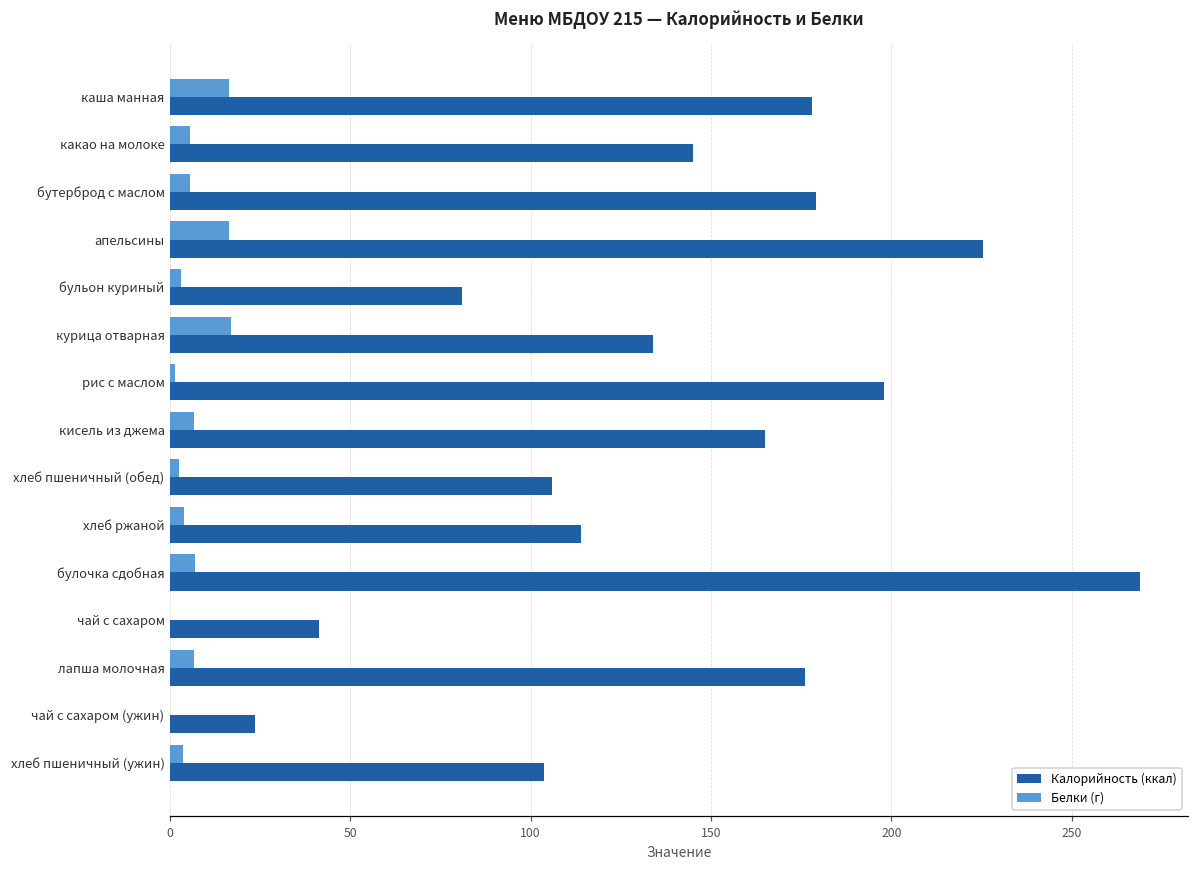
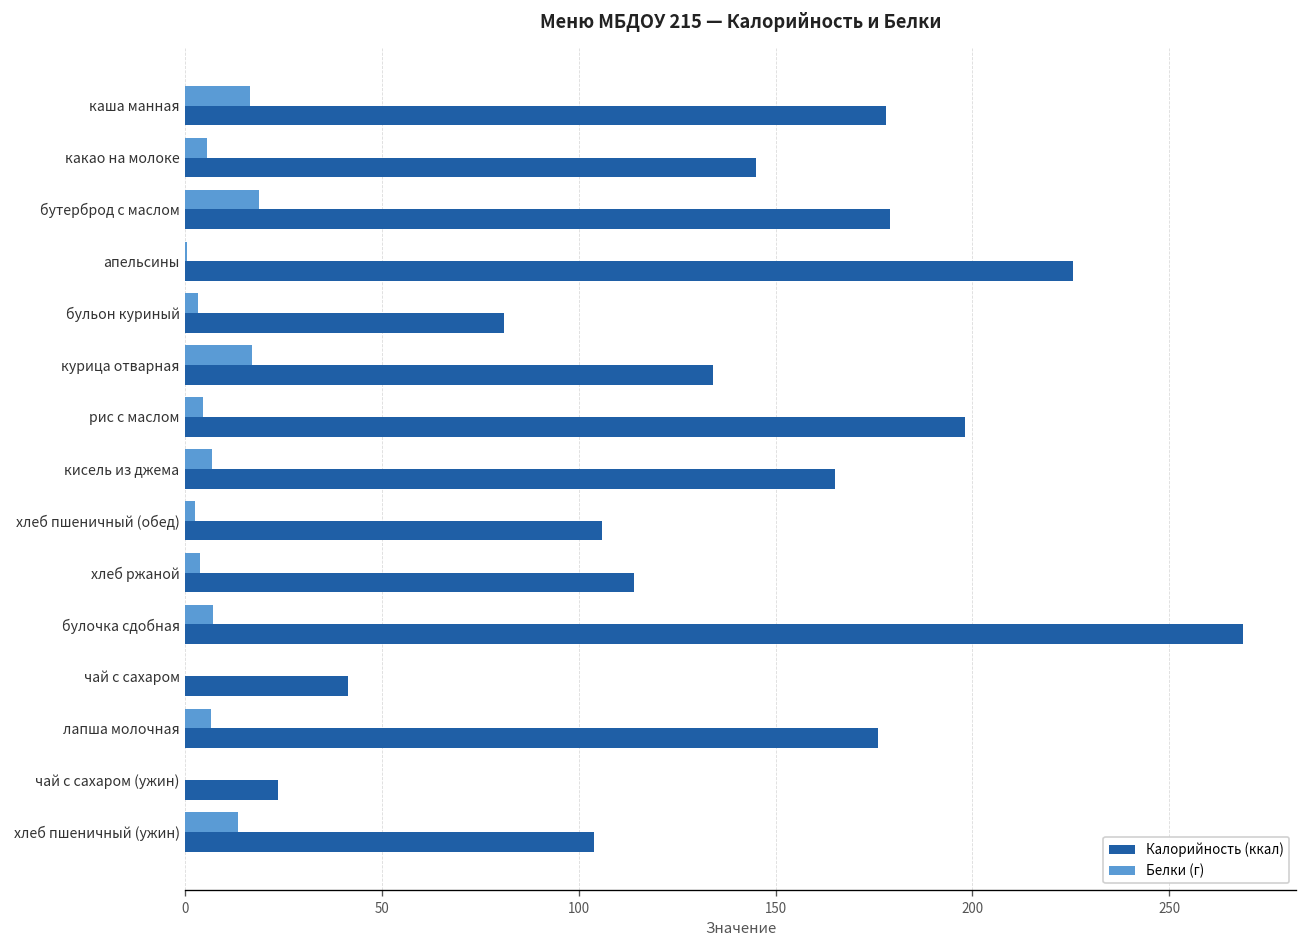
  {
    "Калорийность (ккал)": {
      "каша манная": 178,
      "какао на молоке": 145,
      "бутерброд с маслом": 179,
      "апельсины": 226,
      "бульон куриный": 81,
      "курица отварная": 134,
      "рис с маслом": 198,
      "кисель из джема": 165,
      "хлеб пшеничный (обед)": 106,
      "хлеб ржаной": 114,
      "булочка сдобная": 269,
      "чай с сахаром": 41,
      "лапша молочная": 176,
      "чай с сахаром (ужин)": 24,
      "хлеб пшеничный (ужин)": 104
    },
    "Белки (г)": {
      "каша манная": 16,
      "какао на молоке": 6,
-     "бутерброд с маслом": 6,
-     "апельсины": 17,
+     "бутерброд с маслом": 19,
+     "апельсины": 0,
      "бульон куриный": 3,
      "курица отварная": 17,
-     "рис с маслом": 1,
+     "рис с маслом": 5,
      "кисель из джема": 7,
      "хлеб пшеничный (обед)": 2,
      "хлеб ржаной": 4,
      "булочка сдобная": 7,
      "чай с сахаром": 0,
      "лапша молочная": 7,
      "чай с сахаром (ужин)": 0,
-     "хлеб пшеничный (ужин)": 4
+     "хлеб пшеничный (ужин)": 13
    }
  }
